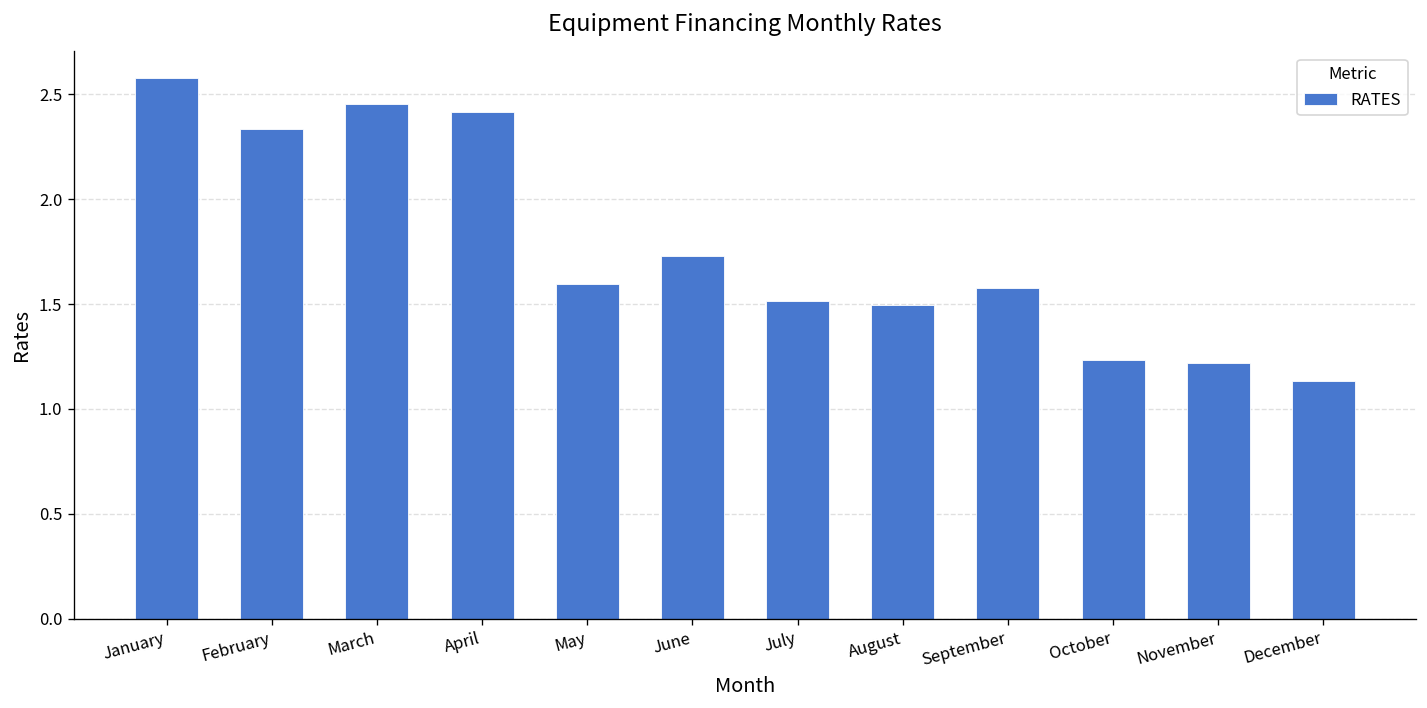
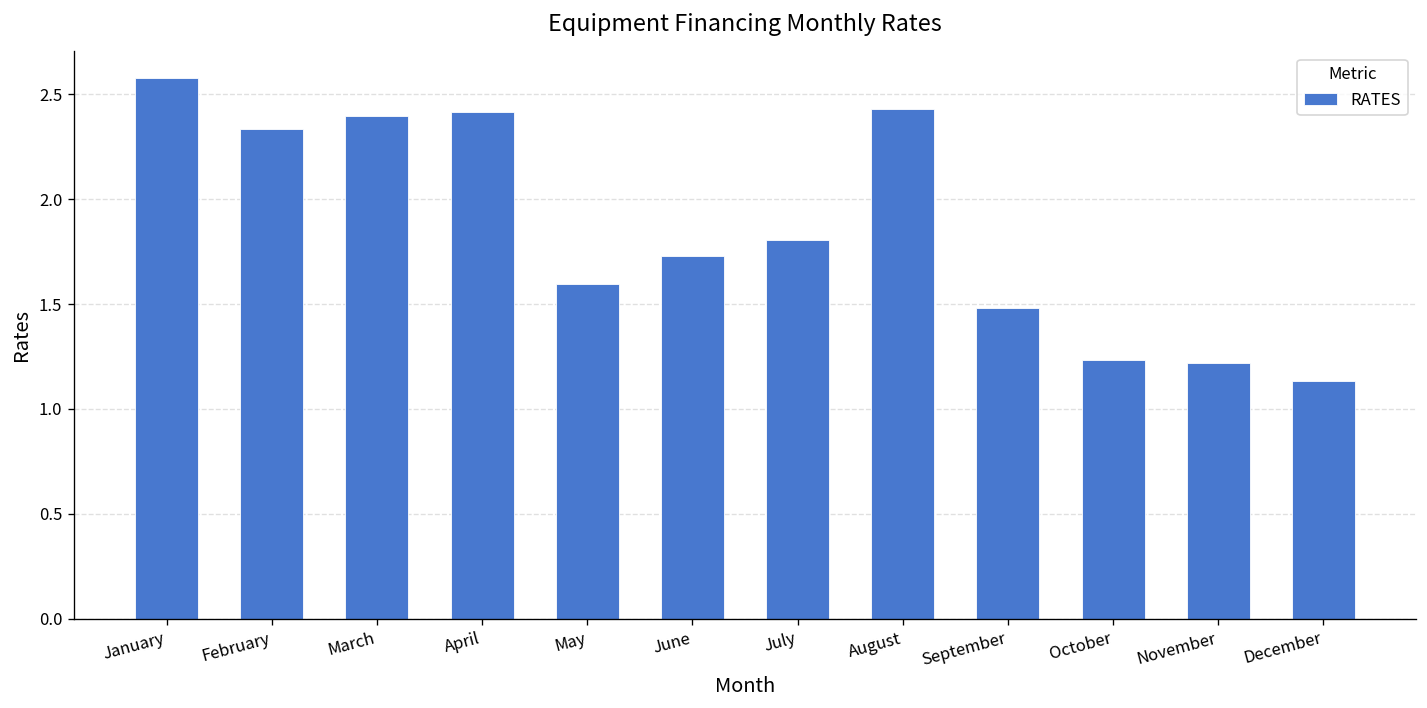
  {
    "January": 2.58,
    "February": 2.34,
-   "March": 2.46,
+   "March": 2.40,
    "April": 2.41,
    "May": 1.60,
    "June": 1.73,
-   "July": 1.52,
-   "August": 1.50,
-   "September": 1.58,
+   "July": 1.80,
+   "August": 2.43,
+   "September": 1.48,
    "October": 1.23,
    "November": 1.22,
    "December": 1.13
  }
